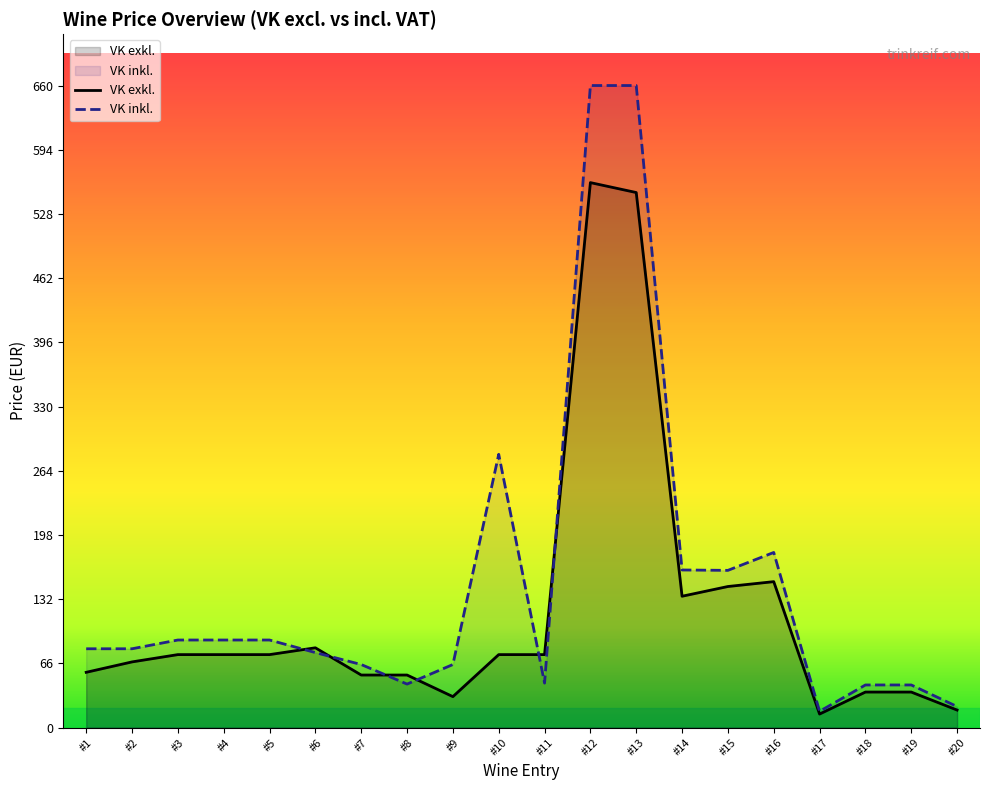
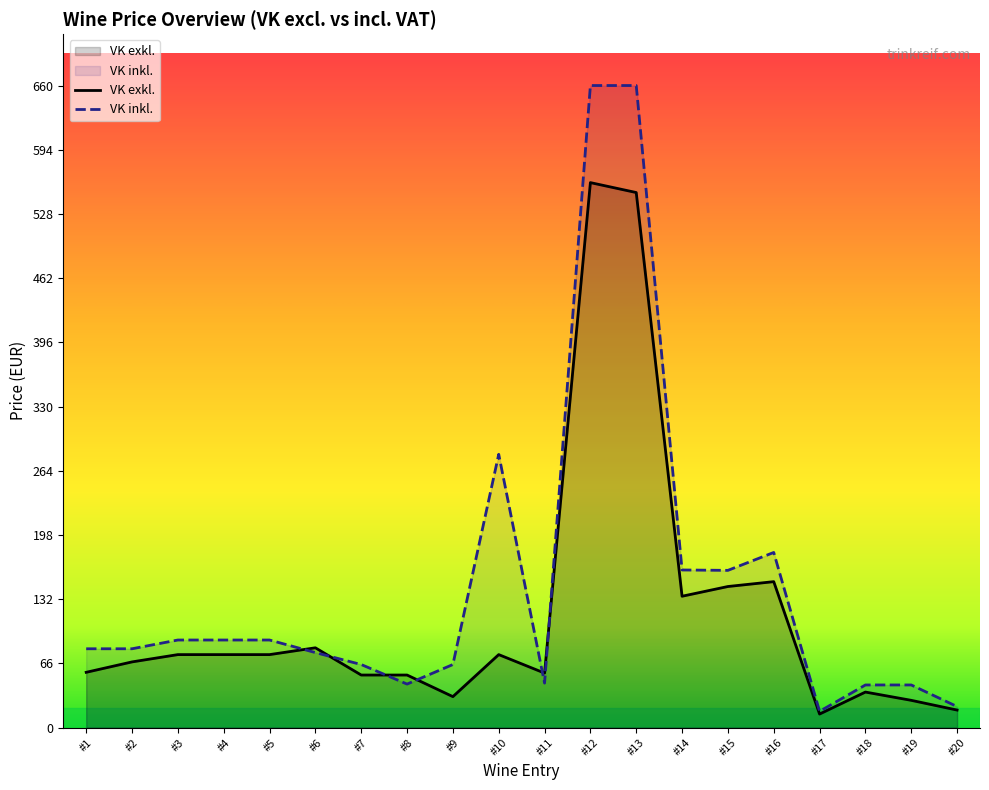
  {
    "VK exkl.": {
      "#1": 60,
      "#2": 70,
      "#3": 80,
      "#4": 80,
      "#5": 80,
      "#6": 80,
      "#7": 50,
      "#8": 50,
      "#9": 30,
      "#10": 80,
-     "#11": 80,
+     "#11": 60,
      "#12": 560,
      "#13": 550,
      "#14": 140,
      "#15": 150,
      "#16": 150,
      "#17": 10,
      "#18": 40,
-     "#19": 40,
+     "#19": 30,
      "#20": 20
    }
  }
